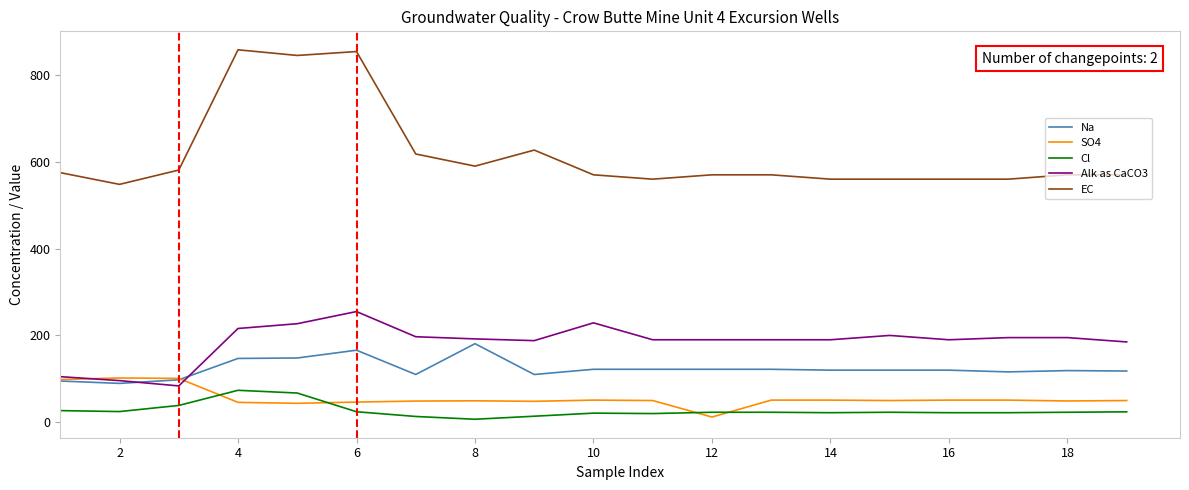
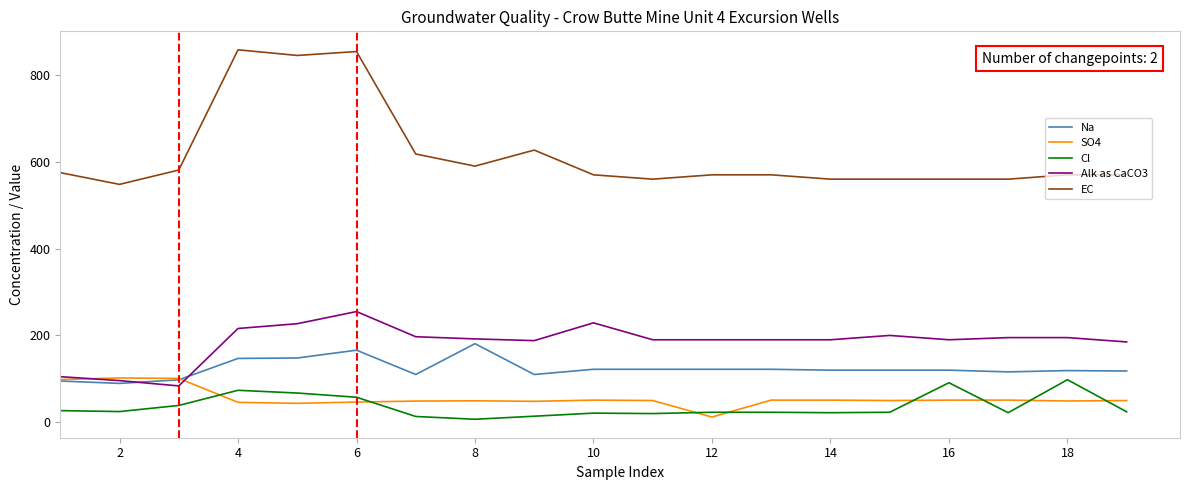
  {
    "Na": {
      "2": 90,
      "4": 150,
      "6": 170,
      "8": 180,
      "10": 120,
      "12": 120,
      "14": 120,
      "16": 120,
      "18": 120
    },
    "SO4": {
      "2": 100,
      "4": 50,
      "6": 50,
      "8": 50,
      "10": 50,
      "12": 10,
      "14": 50,
      "16": 50,
      "18": 50
    },
    "Cl": {
      "2": 20,
      "4": 70,
-     "6": 20,
+     "6": 60,
      "8": 10,
      "10": 20,
      "12": 20,
      "14": 20,
-     "16": 20,
-     "18": 20
+     "16": 90,
+     "18": 100
    },
    "Alk as CaCO3": {
      "2": 100,
      "4": 220,
      "6": 260,
      "8": 190,
      "10": 230,
      "12": 190,
      "14": 190,
      "16": 190,
      "18": 200
    },
    "EC": {
      "2": 550,
      "4": 860,
      "6": 850,
      "8": 590,
      "10": 570,
      "12": 570,
      "14": 560,
      "16": 560
    }
  }
